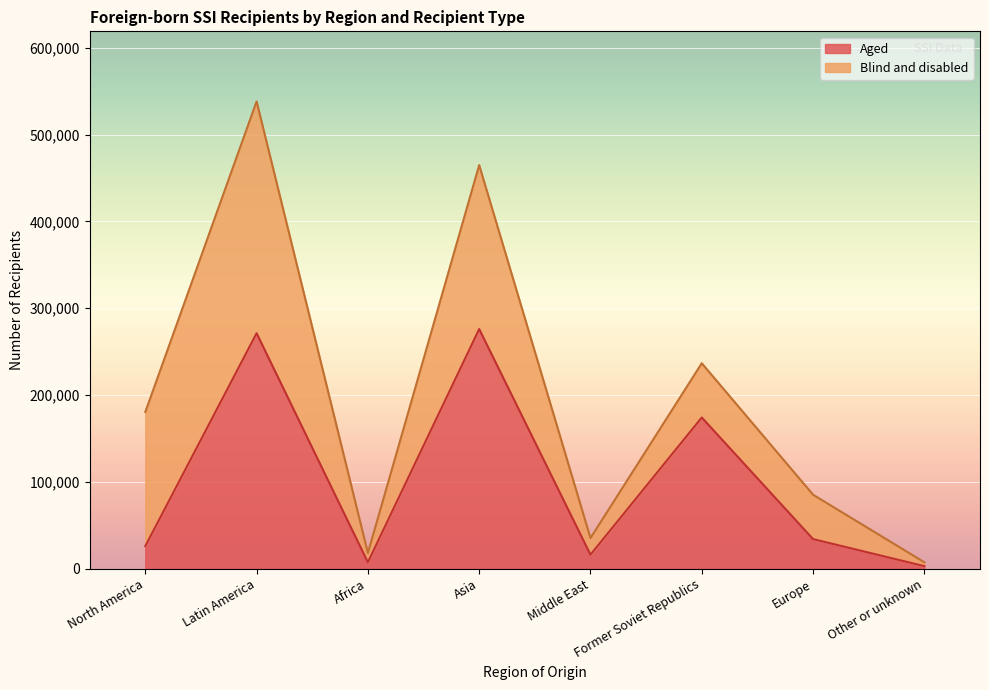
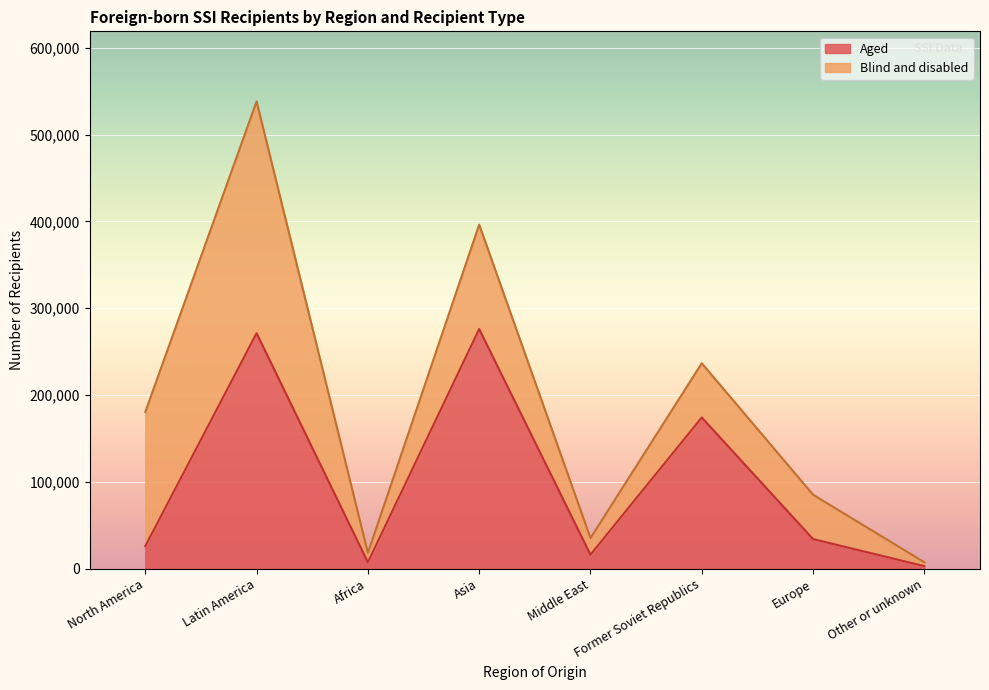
  {
    "Aged": {
      "North America": "30,000",
      "Latin America": "270,000",
      "Africa": "10,000",
      "Asia": "280,000",
      "Middle East": "20,000",
      "Former Soviet Republics": "170,000",
      "Europe": "30,000",
      "Other or unknown": "0"
    },
    "Blind and disabled": {
      "North America": "150,000",
      "Latin America": "270,000",
      "Africa": "10,000",
-     "Asia": "190,000",
+     "Asia": "120,000",
      "Middle East": "20,000",
      "Former Soviet Republics": "60,000",
      "Europe": "50,000",
      "Other or unknown": "0"
    }
  }
